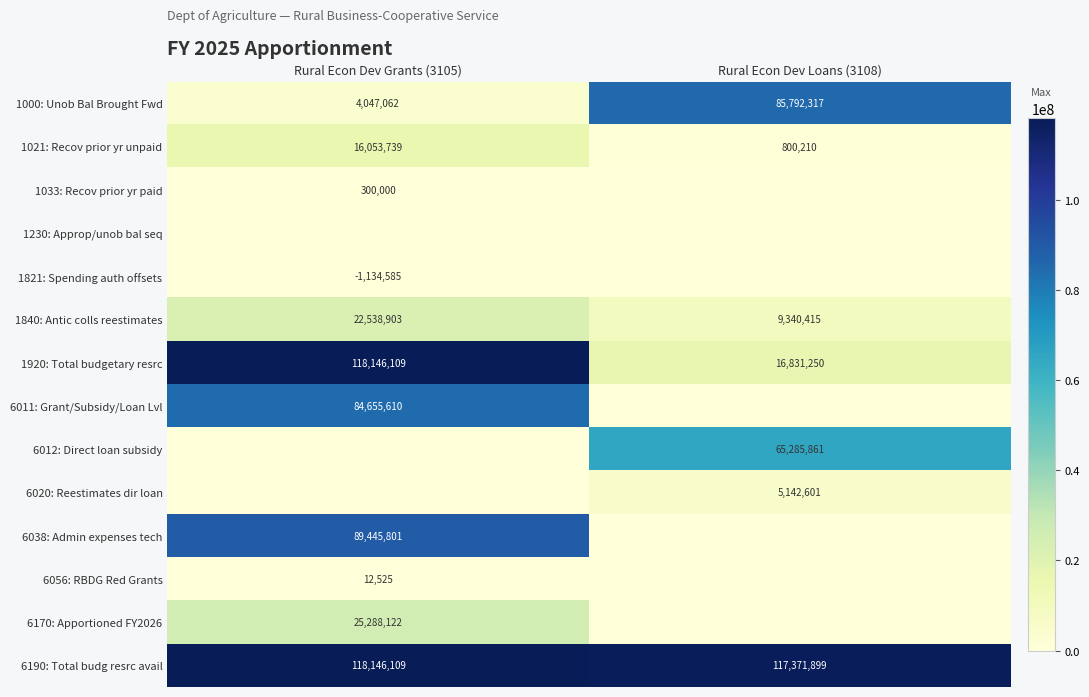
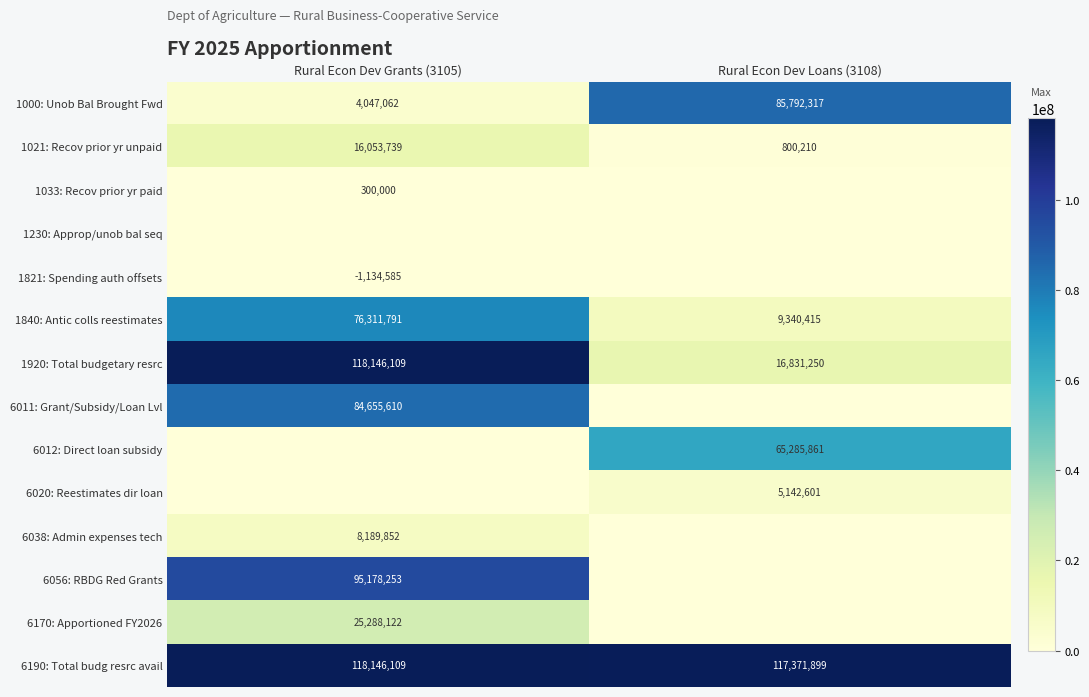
  {
    "1000: Unob Bal Brought Fwd": {
      "Rural Econ Dev Grants (3105)": "4,047,062",
      "Rural Econ Dev Loans (3108)": "85,792,317"
    },
    "1021: Recov prior yr unpaid": {
      "Rural Econ Dev Grants (3105)": "16,053,739",
      "Rural Econ Dev Loans (3108)": "800,210"
    },
    "1033: Recov prior yr paid": {
      "Rural Econ Dev Grants (3105)": "300,000"
    },
    "1821: Spending auth offsets": {
      "Rural Econ Dev Grants (3105)": "-1,134,585"
    },
    "1840: Antic colls reestimates": {
-     "Rural Econ Dev Grants (3105)": "22,538,903",
+     "Rural Econ Dev Grants (3105)": "76,311,791",
      "Rural Econ Dev Loans (3108)": "9,340,415"
    },
    "1920: Total budgetary resrc": {
      "Rural Econ Dev Grants (3105)": "118,146,109",
      "Rural Econ Dev Loans (3108)": "16,831,250"
    },
    "6011: Grant/Subsidy/Loan Lvl": {
      "Rural Econ Dev Grants (3105)": "84,655,610"
    },
    "6012: Direct loan subsidy": {
      "Rural Econ Dev Loans (3108)": "65,285,861"
    },
    "6020: Reestimates dir loan": {
      "Rural Econ Dev Loans (3108)": "5,142,601"
    },
    "6038: Admin expenses tech": {
-     "Rural Econ Dev Grants (3105)": "89,445,801"
+     "Rural Econ Dev Grants (3105)": "8,189,852"
    },
    "6056: RBDG Red Grants": {
-     "Rural Econ Dev Grants (3105)": "12,525"
+     "Rural Econ Dev Grants (3105)": "95,178,253"
    },
    "6170: Apportioned FY2026": {
      "Rural Econ Dev Grants (3105)": "25,288,122"
    },
    "6190: Total budg resrc avail": {
      "Rural Econ Dev Grants (3105)": "118,146,109",
      "Rural Econ Dev Loans (3108)": "117,371,899"
    }
  }
